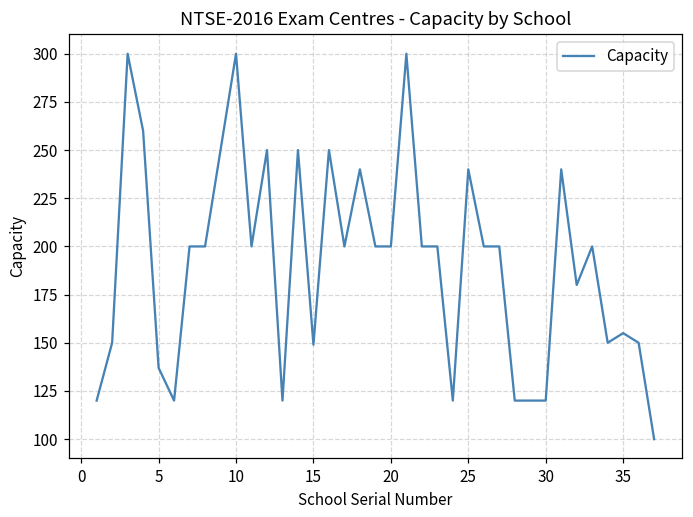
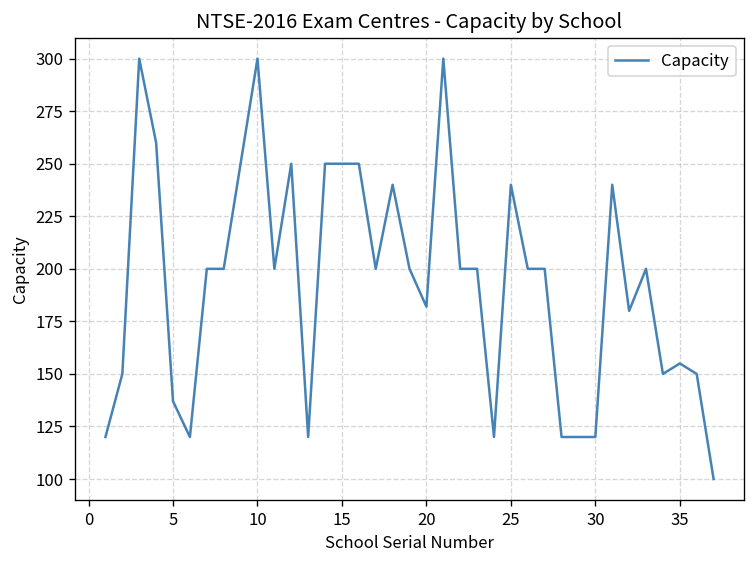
  {
    "5": 137,
    "10": 300,
-   "15": 149,
-   "20": 200,
+   "15": 250,
+   "20": 182,
    "25": 240,
    "30": 120,
    "35": 155
  }
